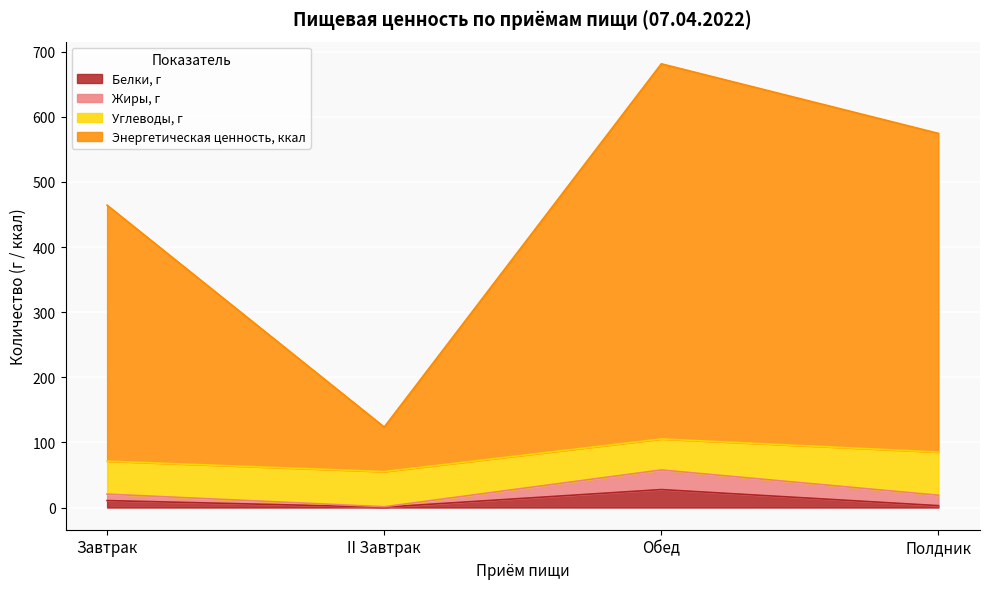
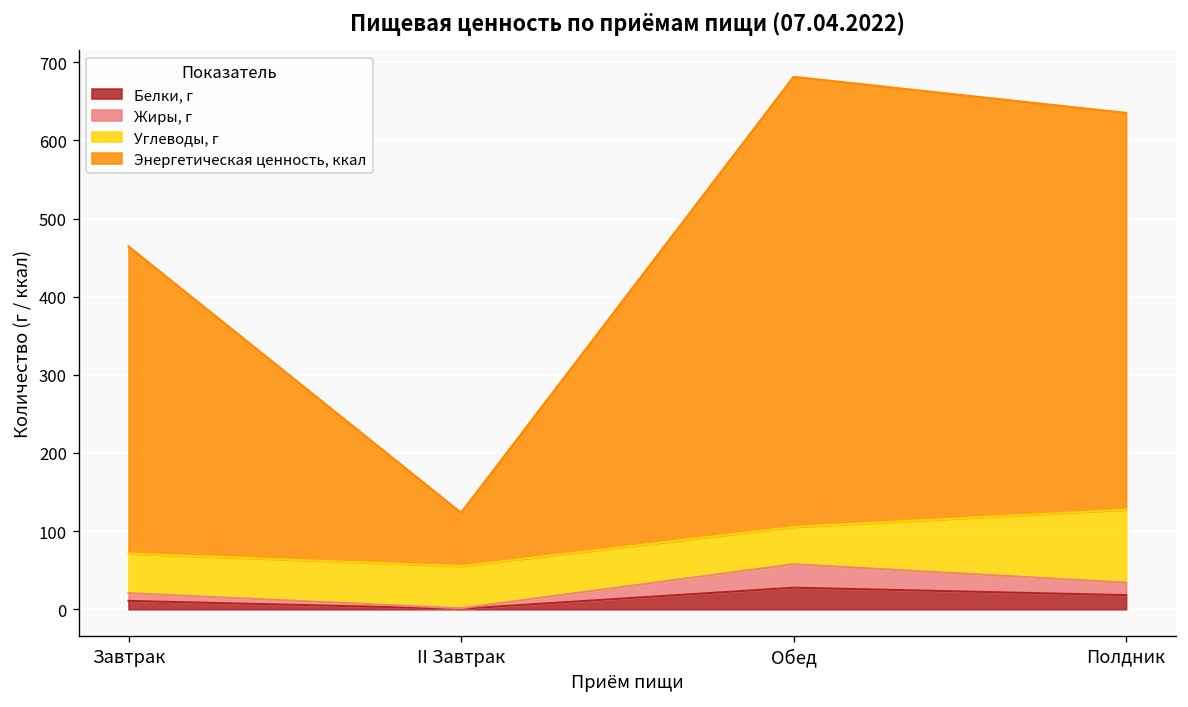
  {
    "Белки, г": {
      "Завтрак": 10,
      "Обед": 30,
-     "Полдник": 0
+     "Полдник": 20
    },
    "Жиры, г": {
      "Завтрак": 10,
      "Обед": 30,
      "Полдник": 20
    },
    "Углеводы, г": {
      "Завтрак": 50,
      "II Завтрак": 50,
      "Обед": 50,
-     "Полдник": 70
+     "Полдник": 90
    },
    "Энергетическая ценность, ккал": {
      "Завтрак": 390,
      "II Завтрак": 70,
      "Обед": 580,
-     "Полдник": 490
+     "Полдник": 510
    }
  }
